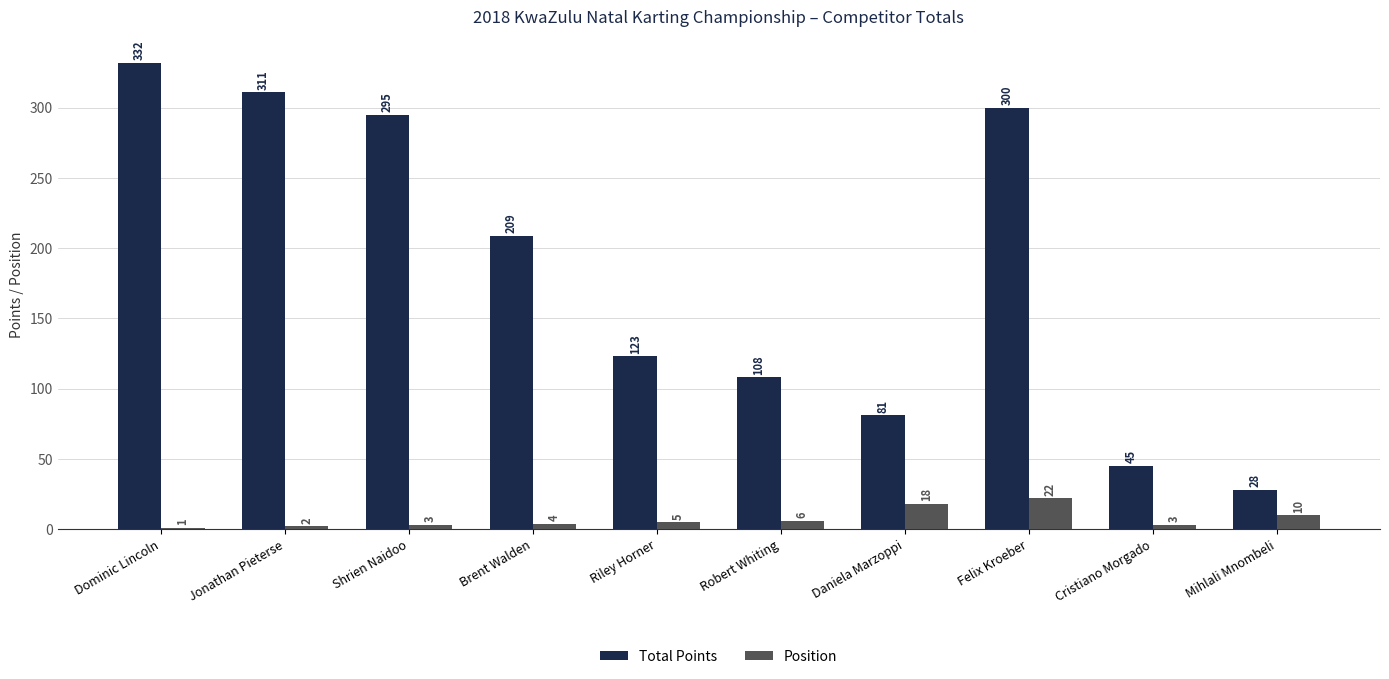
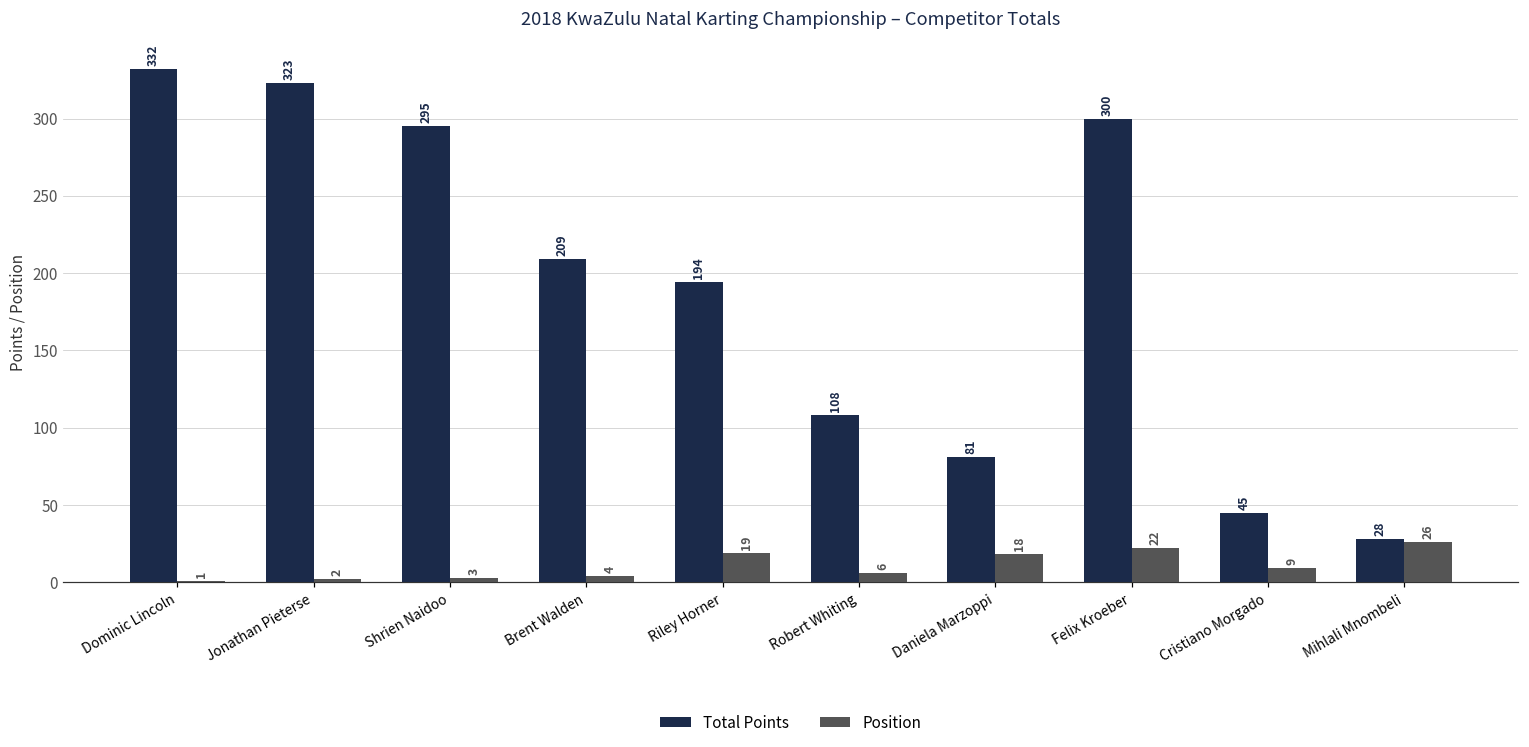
  {
    "Total Points": {
      "Dominic Lincoln": 332,
-     "Jonathan Pieterse": 311,
+     "Jonathan Pieterse": 323,
      "Shrien Naidoo": 295,
      "Brent Walden": 209,
-     "Riley Horner": 123,
+     "Riley Horner": 194,
      "Robert Whiting": 108,
      "Daniela Marzoppi": 81,
      "Felix Kroeber": 300,
      "Cristiano Morgado": 45,
      "Mihlali Mnombeli": 28
    },
    "Position": {
      "Dominic Lincoln": 1,
      "Jonathan Pieterse": 2,
      "Shrien Naidoo": 3,
      "Brent Walden": 4,
-     "Riley Horner": 5,
+     "Riley Horner": 19,
      "Robert Whiting": 6,
      "Daniela Marzoppi": 18,
      "Felix Kroeber": 22,
-     "Cristiano Morgado": 3,
-     "Mihlali Mnombeli": 10
+     "Cristiano Morgado": 9,
+     "Mihlali Mnombeli": 26
    }
  }
